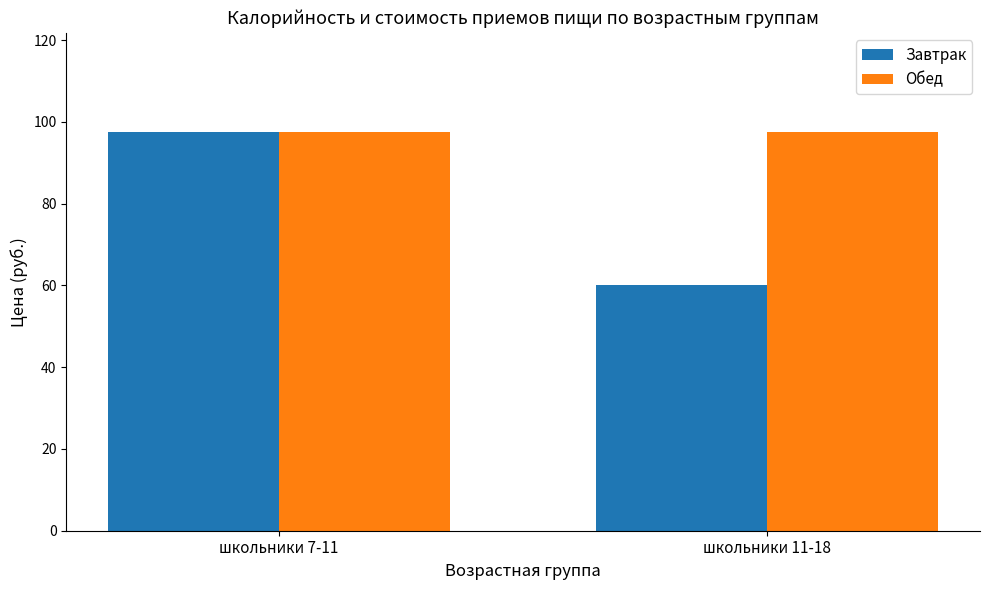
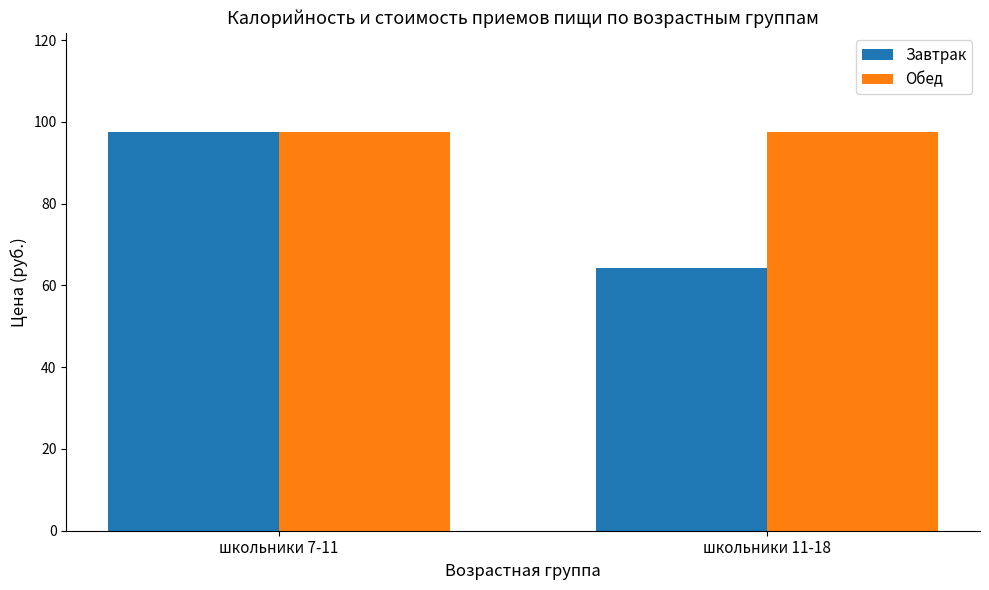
  {
    "Завтрак": {
      "школьники 7-11": 97,
-     "школьники 11-18": 60
+     "школьники 11-18": 64
    },
    "Обед": {
      "школьники 7-11": 97,
      "школьники 11-18": 97
    }
  }
